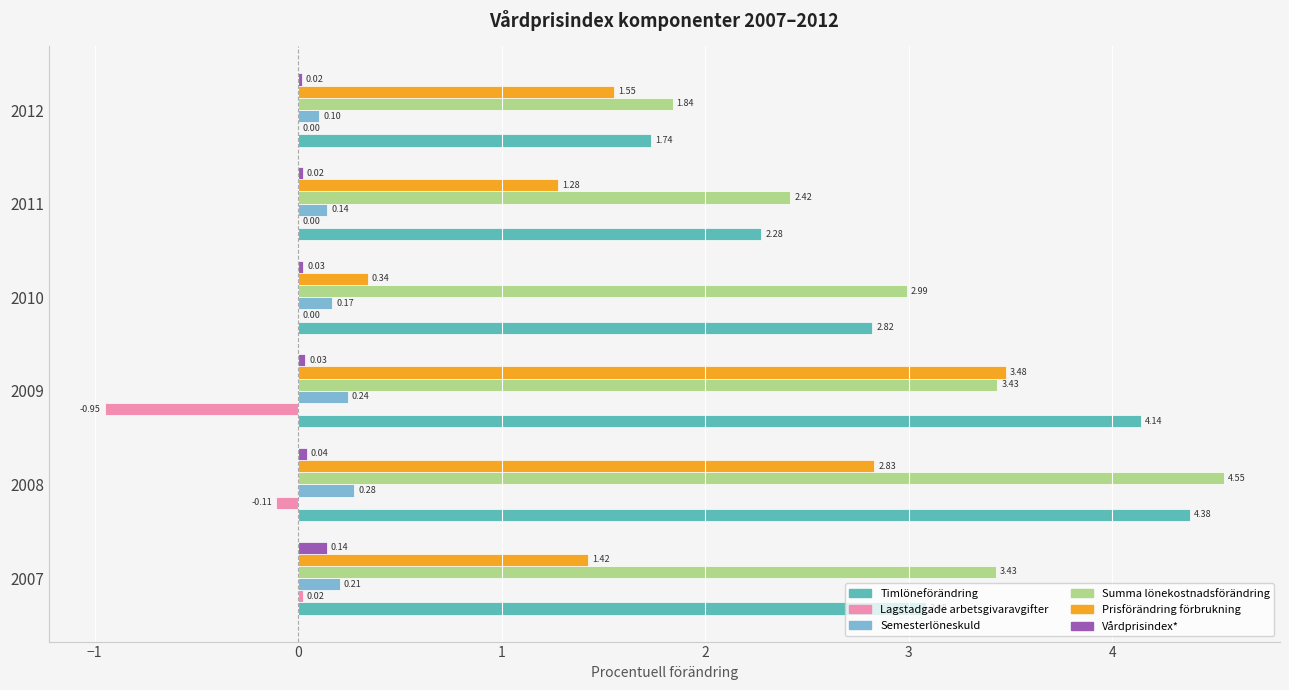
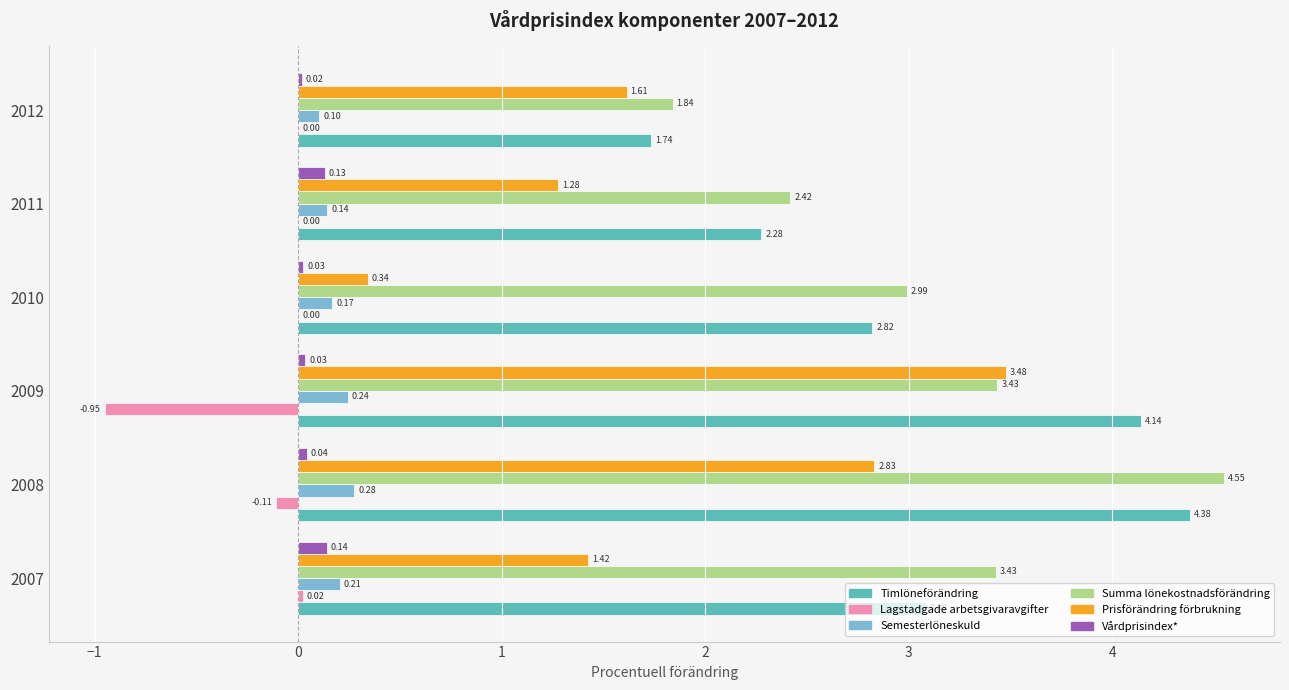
  {
    "Lagstadgade arbetsgivaravgifter": {
      "2012": 0.00,
      "2011": 0.00,
      "2010": 0.00,
      "2009": -0.95,
      "2008": -0.11,
      "2007": 0.02
    },
    "Summa lönekostnadsförändring": {
      "2012": 1.84,
      "2011": 2.42,
      "2010": 2.99,
      "2009": 3.43,
      "2008": 4.55,
      "2007": 3.43
    },
    "Prisförändring förbrukning": {
-     "2012": 1.55,
+     "2012": 1.61,
      "2011": 1.28,
      "2010": 0.34,
      "2009": 3.48,
      "2008": 2.83,
      "2007": 1.42
    },
    "Vårdprisindex*": {
      "2012": 0.02,
-     "2011": 0.02,
+     "2011": 0.13,
      "2010": 0.03,
      "2009": 0.03,
      "2008": 0.04,
      "2007": 0.14
    }
  }
